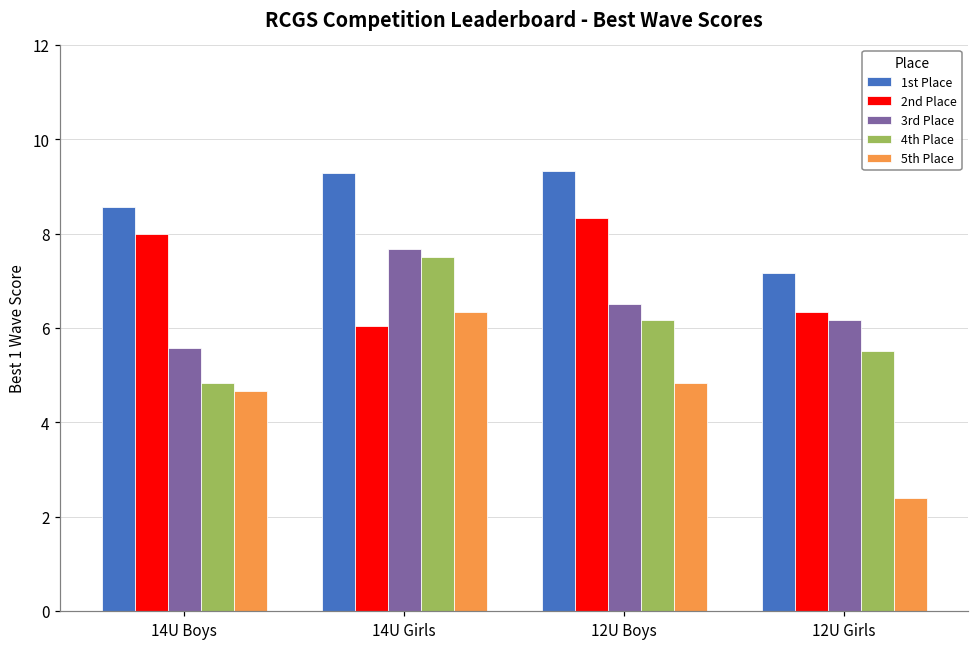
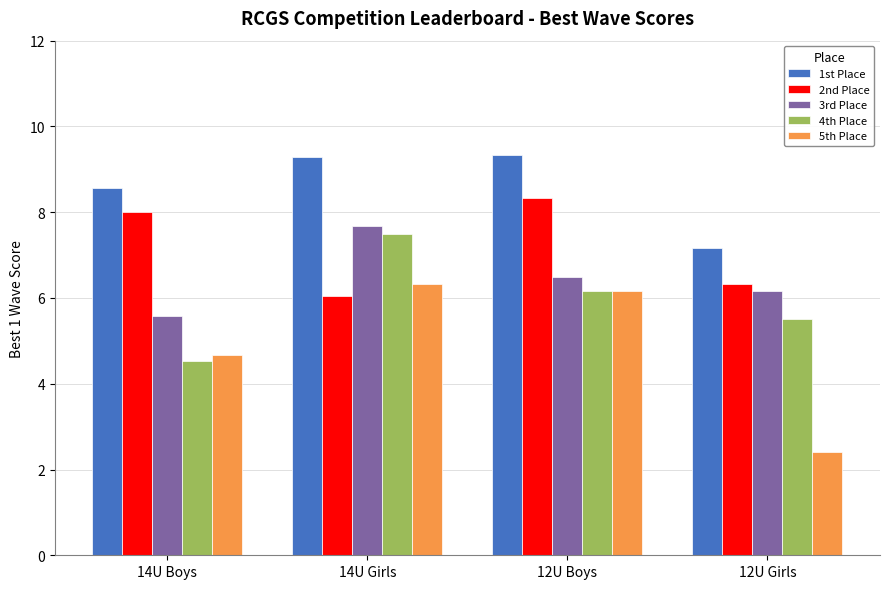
  {
    "1st Place": {
      "14U Boys": 8.6,
      "14U Girls": 9.3,
      "12U Boys": 9.3,
      "12U Girls": 7.2
    },
    "2nd Place": {
      "14U Boys": 8.0,
      "14U Girls": 6.0,
      "12U Boys": 8.3,
      "12U Girls": 6.3
    },
    "3rd Place": {
      "14U Boys": 5.6,
      "14U Girls": 7.7,
      "12U Boys": 6.5,
      "12U Girls": 6.2
    },
    "4th Place": {
-     "14U Boys": 4.8,
+     "14U Boys": 4.5,
      "14U Girls": 7.5,
      "12U Boys": 6.2,
      "12U Girls": 5.5
    },
    "5th Place": {
      "14U Boys": 4.7,
      "14U Girls": 6.3,
-     "12U Boys": 4.8,
+     "12U Boys": 6.2,
      "12U Girls": 2.4
    }
  }
